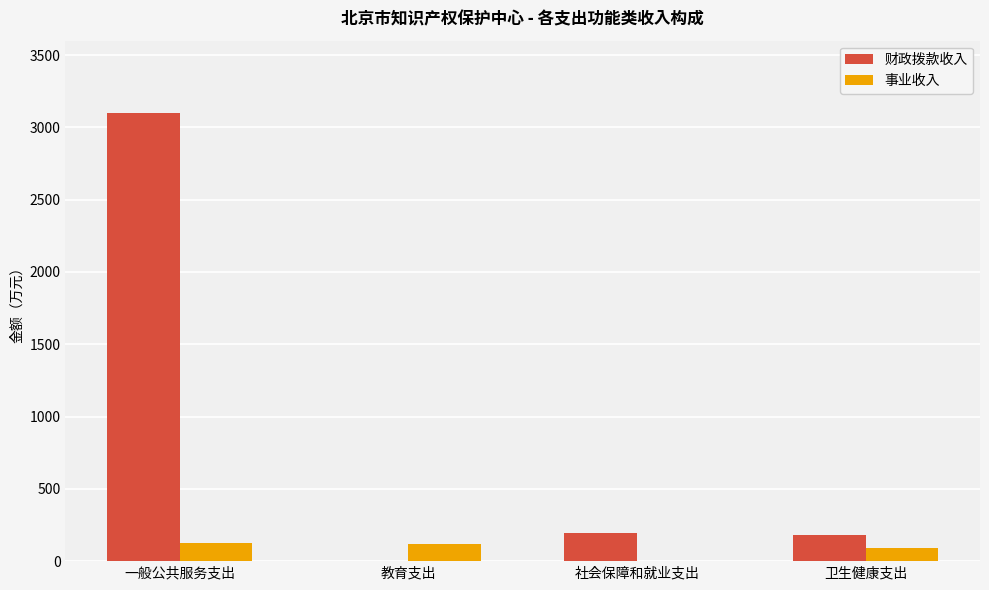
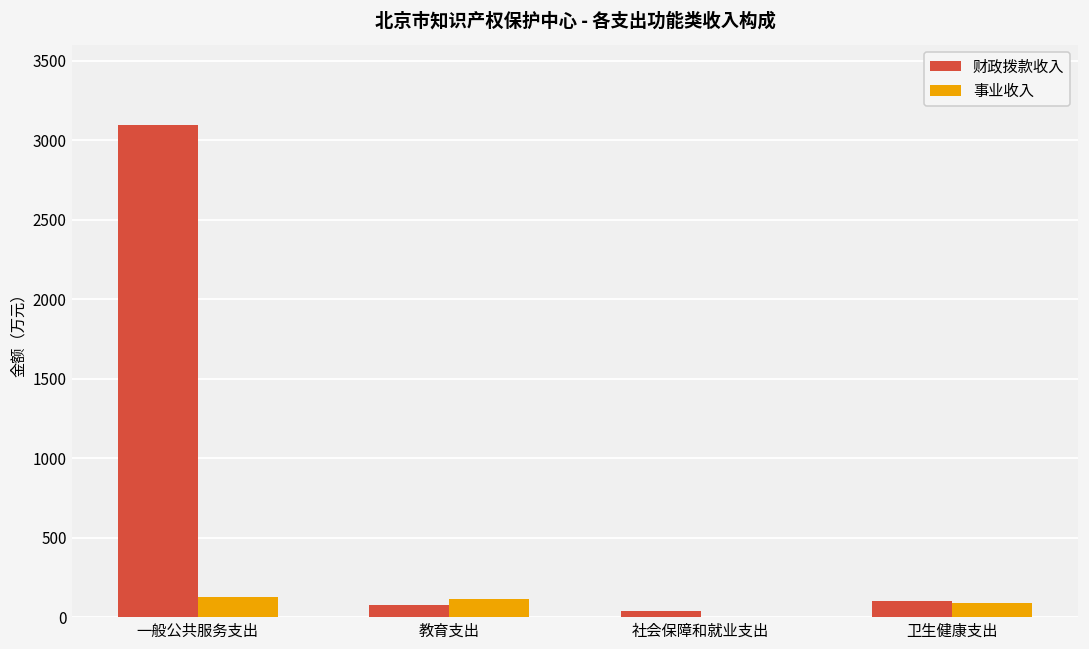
  {
    "财政拨款收入": {
      "一般公共服务支出": 3100,
-     "教育支出": 0,
-     "社会保障和就业支出": 200,
-     "卫生健康支出": 180
+     "教育支出": 80,
+     "社会保障和就业支出": 40,
+     "卫生健康支出": 100
    },
    "事业收入": {
      "一般公共服务支出": 130,
      "教育支出": 120,
      "社会保障和就业支出": 0,
      "卫生健康支出": 90
    }
  }
